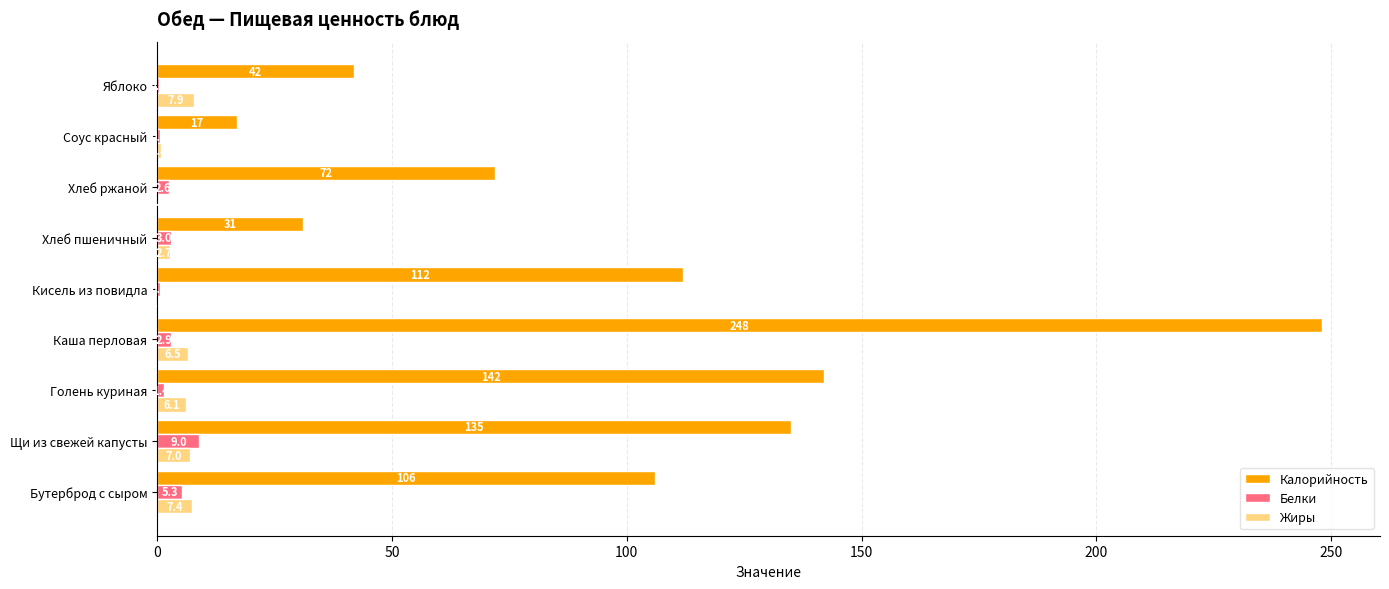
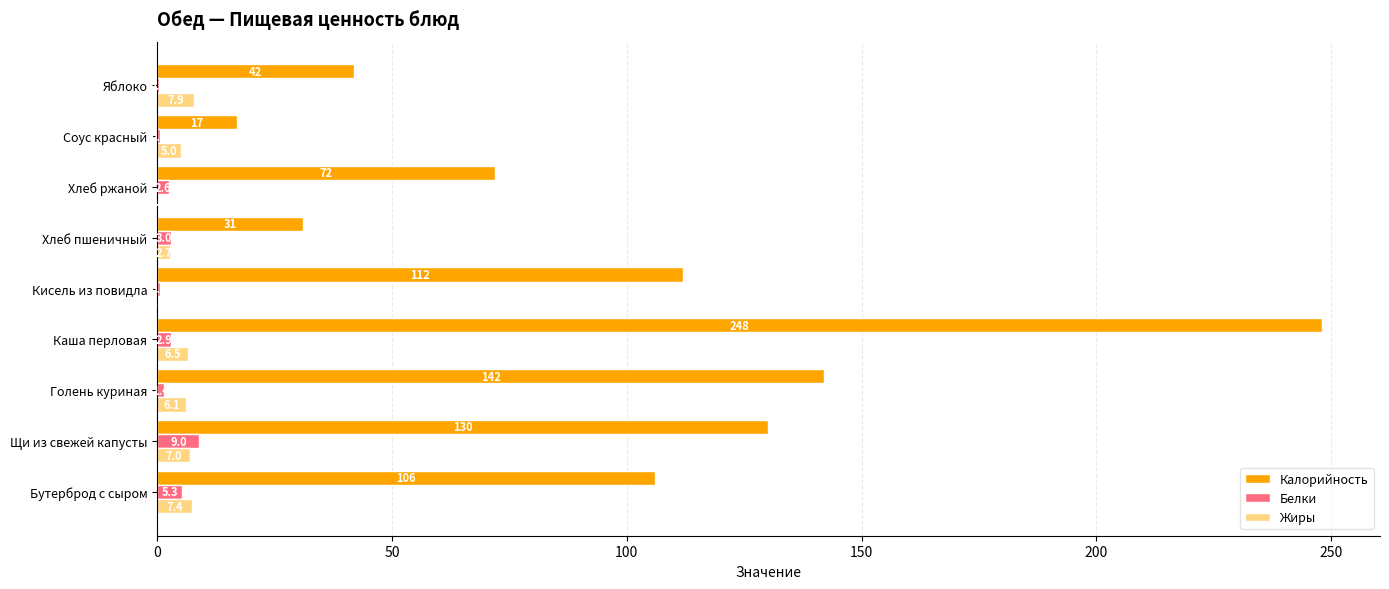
  {
    "Калорийность": {
      "Яблоко": 42,
      "Соус красный": 17,
      "Хлеб ржаной": 72,
      "Хлеб пшеничный": 31,
      "Кисель из повидла": 112,
      "Каша перловая": 248,
      "Голень куриная": 142,
-     "Щи из свежей капусты": 135,
+     "Щи из свежей капусты": 130,
      "Бутерброд с сыром": 106
    },
    "Белки": {
      "Хлеб ржаной": 2.6,
      "Хлеб пшеничный": 3.0,
      "Каша перловая": 2.9,
      "Щи из свежей капусты": 9.0,
      "Бутерброд с сыром": 5.3
    },
    "Жиры": {
-     "Соус красный": 1,
+     "Соус красный": 5,
      "Кисель из повидла": 0
    }
  }
